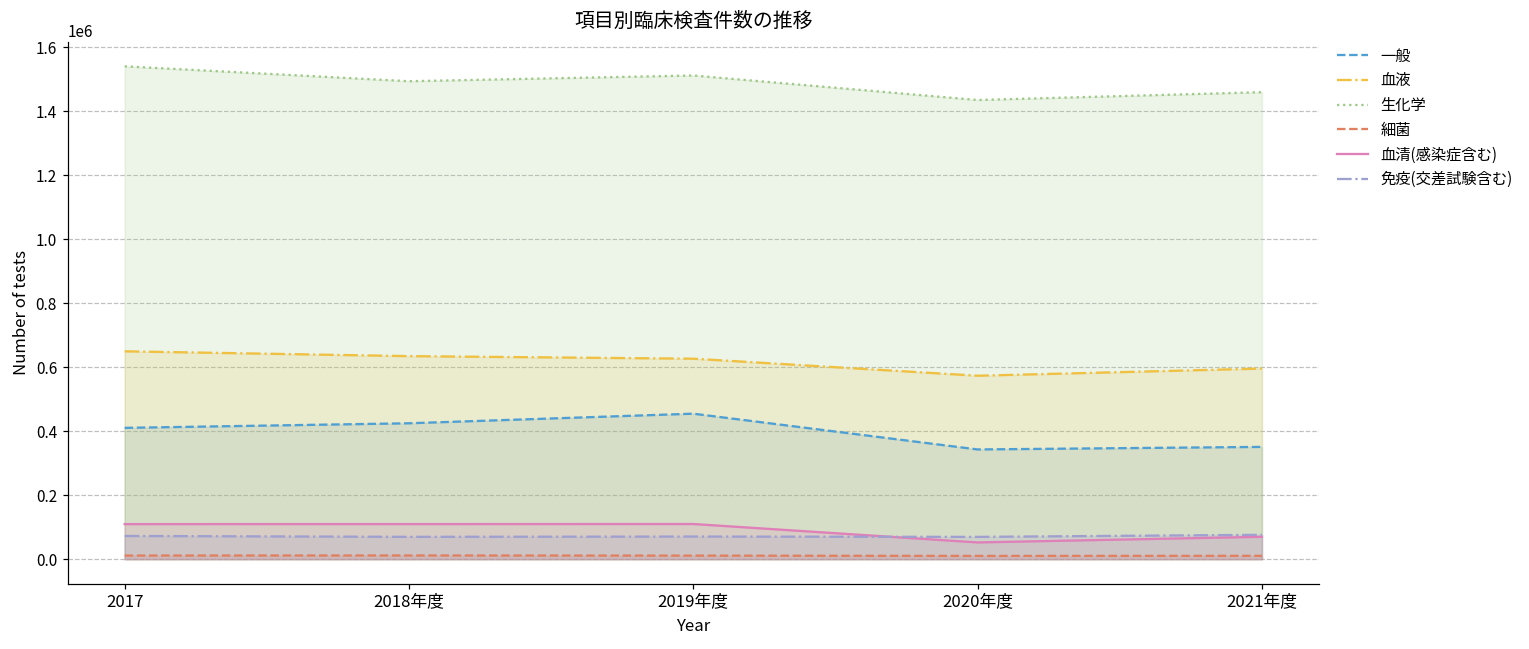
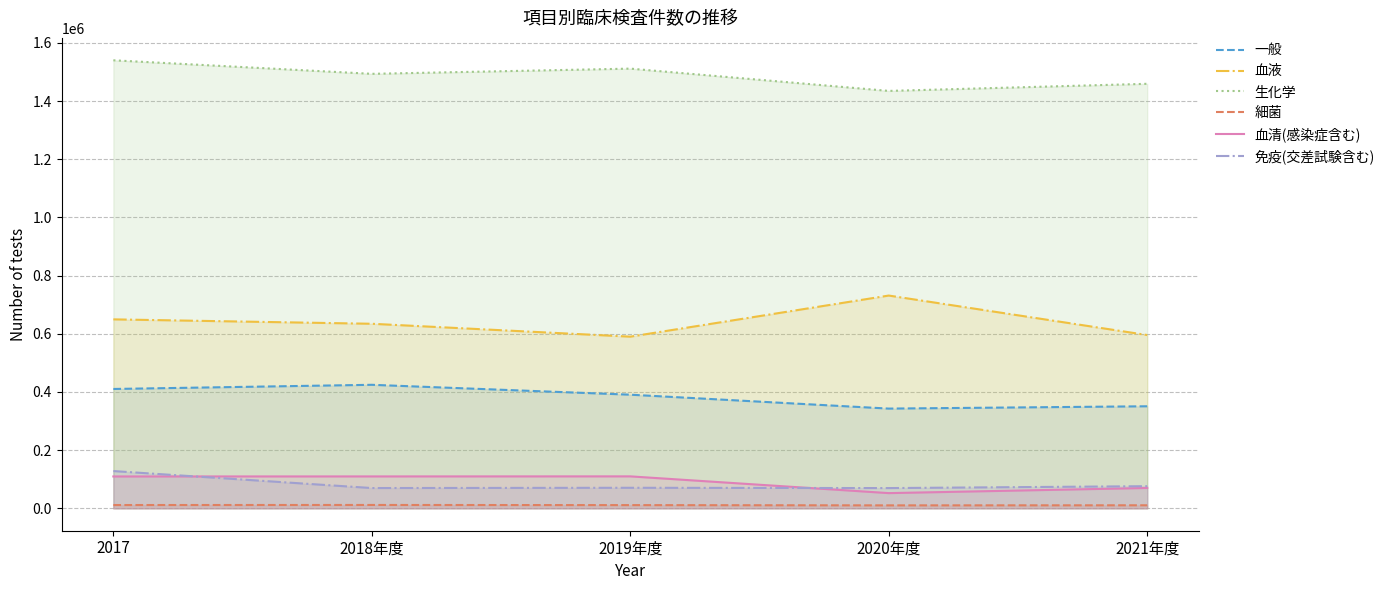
  {
    "一般": {
      "2017": 410000,
      "2018年度": 420000,
-     "2019年度": 450000,
+     "2019年度": 390000,
      "2020年度": 340000,
      "2021年度": 350000
    },
    "血液": {
      "2017": 650000,
      "2018年度": 630000,
-     "2019年度": 630000,
-     "2020年度": 570000,
+     "2019年度": 590000,
+     "2020年度": 730000,
      "2021年度": 600000
    },
    "生化学": {
      "2017": 1540000,
      "2018年度": 1490000,
      "2019年度": 1510000,
      "2020年度": 1440000,
      "2021年度": 1460000
    },
    "細菌": {
      "2017": 10000,
      "2018年度": 10000,
      "2019年度": 10000,
      "2020年度": 10000,
      "2021年度": 10000
    },
    "血清(感染症含む)": {
      "2017": 110000,
      "2018年度": 110000,
      "2019年度": 110000,
      "2020年度": 50000
    },
    "免疫(交差試験含む)": {
-     "2017": 70000,
+     "2017": 130000,
      "2018年度": 70000,
      "2019年度": 70000,
      "2020年度": 70000
    }
  }
